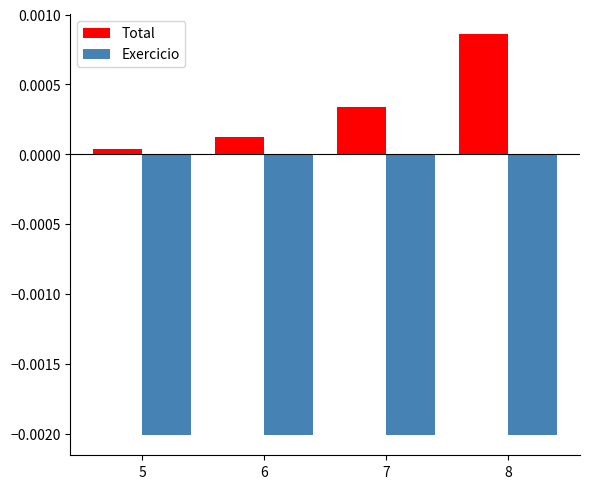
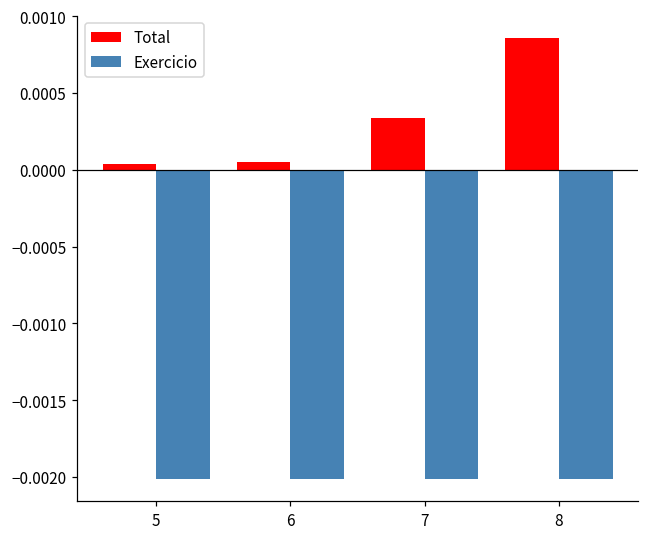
  {
    "Total": {
      "5": 0.00004,
-     "6": 0.00012,
+     "6": 0.00005,
      "7": 0.00034,
      "8": 0.00086
    },
    "Exercicio": {
      "5": -0.00201,
      "6": -0.00201,
      "7": -0.00201,
      "8": -0.00201
    }
  }
